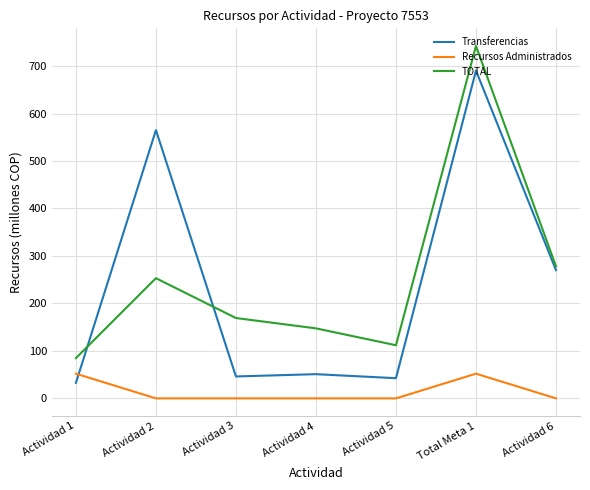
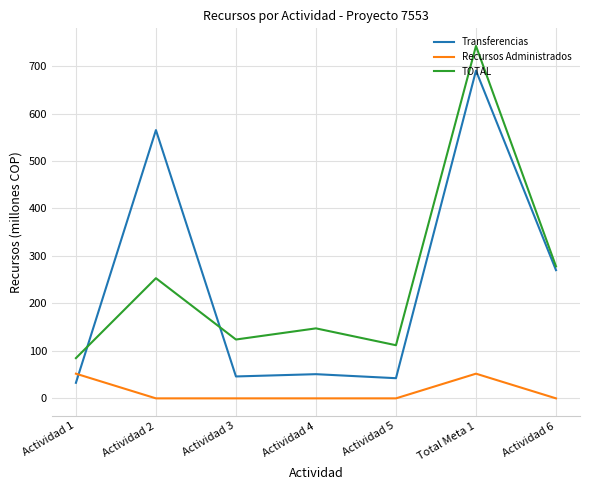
  {
    "Transferencias": {
      "Actividad 1": 30,
      "Actividad 2": 570,
      "Actividad 3": 50,
      "Actividad 4": 50,
      "Actividad 5": 40,
      "Total Meta 1": 690,
      "Actividad 6": 270
    },
    "Recursos Administrados": {
      "Actividad 1": 50,
      "Actividad 2": 0,
      "Actividad 3": 0,
      "Actividad 4": 0,
      "Actividad 5": 0,
      "Total Meta 1": 50,
      "Actividad 6": 0
    },
    "TOTAL": {
      "Actividad 1": 80,
      "Actividad 2": 250,
-     "Actividad 3": 170,
+     "Actividad 3": 120,
      "Actividad 4": 150,
      "Actividad 5": 110,
      "Total Meta 1": 740,
      "Actividad 6": 280
    }
  }
